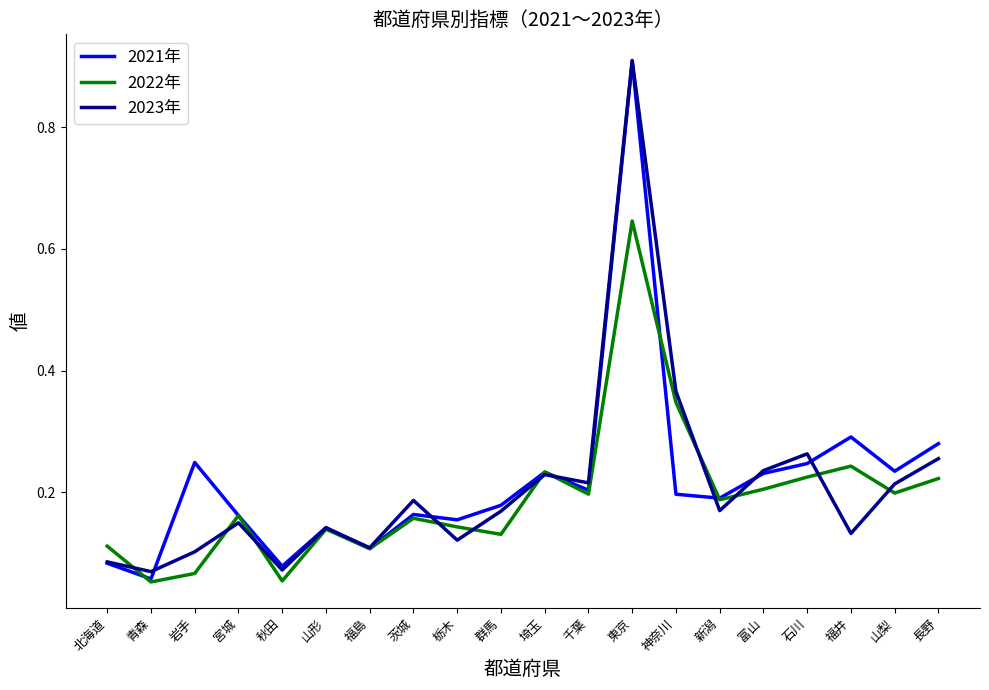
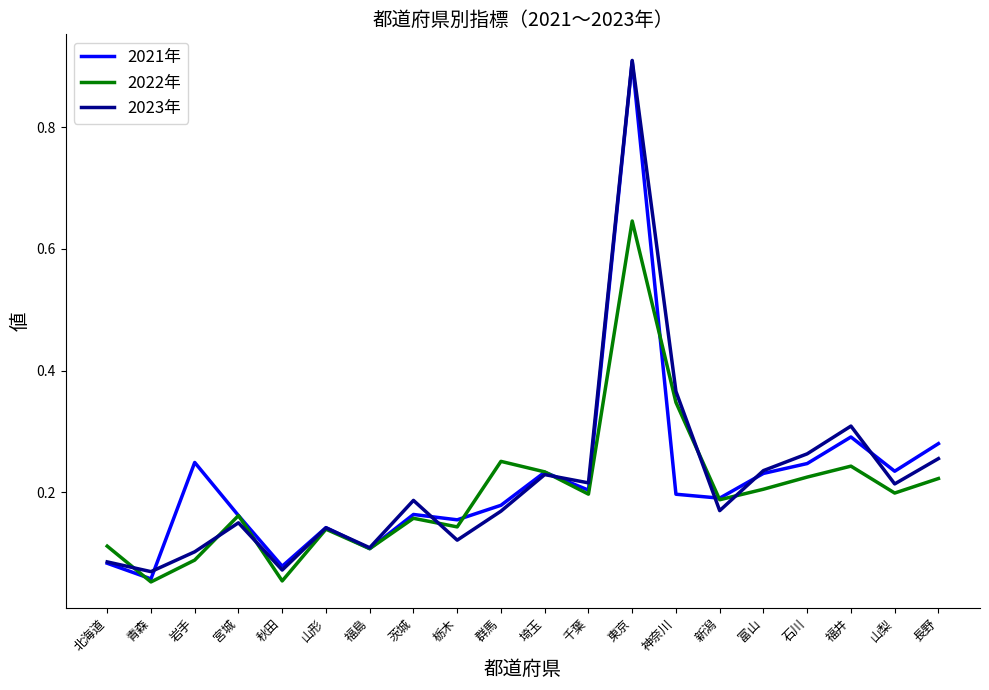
  {
    "2021年": {
      "青森": 0.06,
      "岩手": 0.25,
      "秋田": 0.08,
      "茨城": 0.16,
      "栃木": 0.15,
      "群馬": 0.18,
      "千葉": 0.20,
      "神奈川": 0.20,
      "富山": 0.23,
      "石川": 0.25,
      "福井": 0.29,
      "山梨": 0.23,
      "長野": 0.28
    },
    "2022年": {
      "北海道": 0.11,
      "青森": 0.05,
-     "岩手": 0.07,
+     "岩手": 0.09,
      "秋田": 0.05,
      "茨城": 0.16,
      "栃木": 0.14,
-     "群馬": 0.13,
+     "群馬": 0.25,
      "千葉": 0.20,
      "東京": 0.65,
      "神奈川": 0.35,
      "富山": 0.21,
      "石川": 0.23,
      "福井": 0.24,
      "山梨": 0.20,
      "長野": 0.22
    },
    "2023年": {
      "青森": 0.07,
      "岩手": 0.10,
      "宮城": 0.15,
      "秋田": 0.07,
      "茨城": 0.19,
      "栃木": 0.12,
      "群馬": 0.17,
      "千葉": 0.22,
      "神奈川": 0.37,
      "新潟": 0.17,
      "富山": 0.24,
      "石川": 0.26,
-     "福井": 0.13,
+     "福井": 0.31,
      "山梨": 0.21,
      "長野": 0.26
    }
  }
